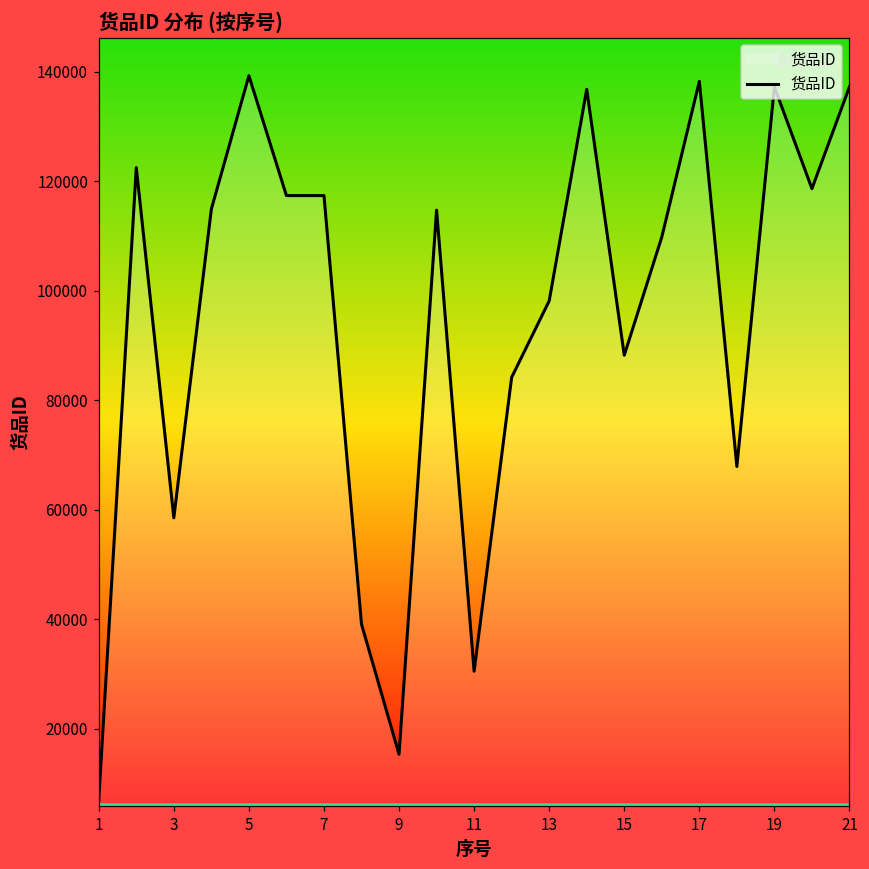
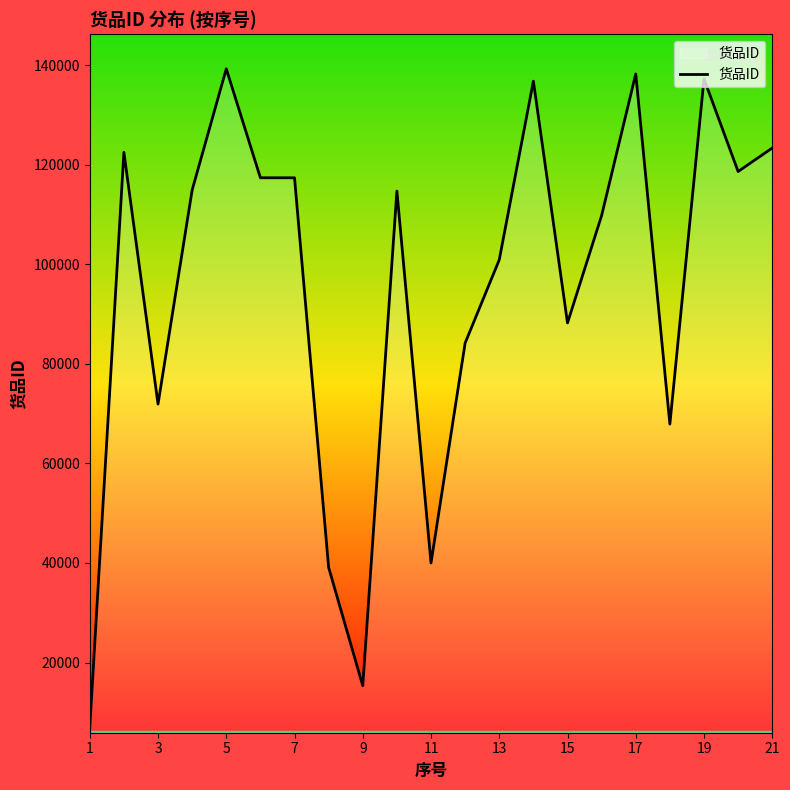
  {
    "1": 7000,
-   "3": 59000,
+   "3": 72000,
    "5": 139000,
    "7": 117000,
    "9": 15000,
-   "11": 31000,
-   "13": 98000,
+   "11": 40000,
+   "13": 101000,
    "15": 88000,
    "17": 138000,
-   "21": 137000
+   "21": 123000
  }
